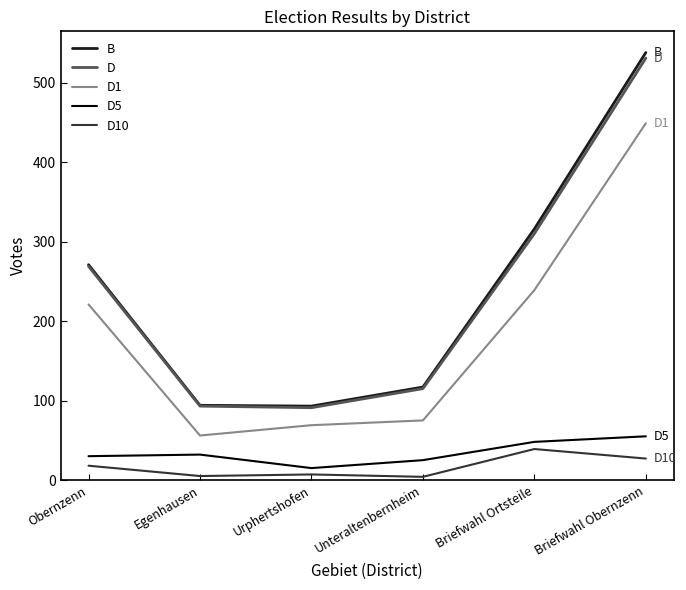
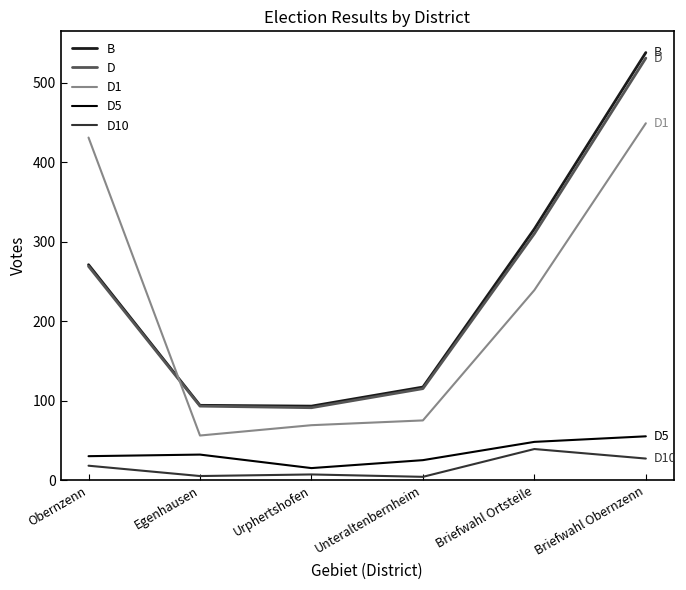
  {
    "D1": {
-     "Obernzenn": 220,
+     "Obernzenn": 430,
      "Egenhausen": 60,
      "Urphertshofen": 70,
      "Unteraltenbernheim": 80,
      "Briefwahl Ortsteile": 240,
      "Briefwahl Obernzenn": 450
    }
  }
